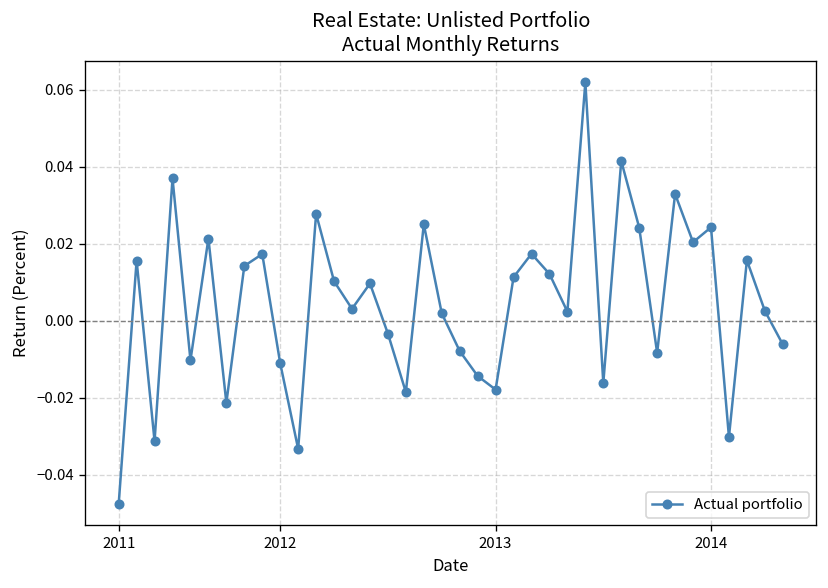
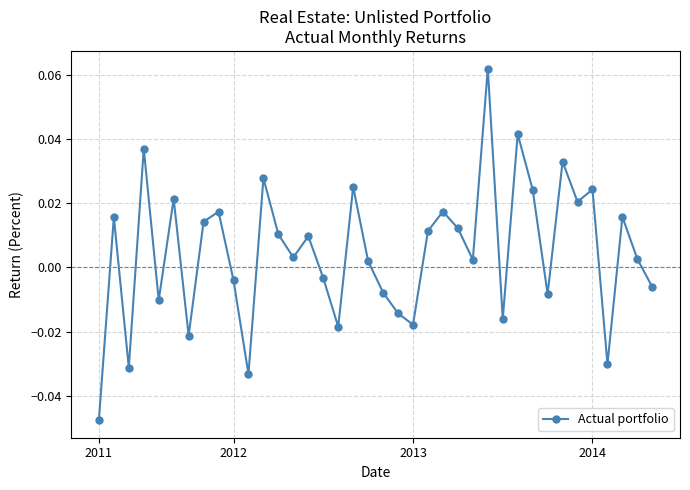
  {
    "2011": -0.048,
-   "2012": -0.011,
+   "2012": -0.004,
    "2013": -0.018,
    "2014": 0.024
  }
